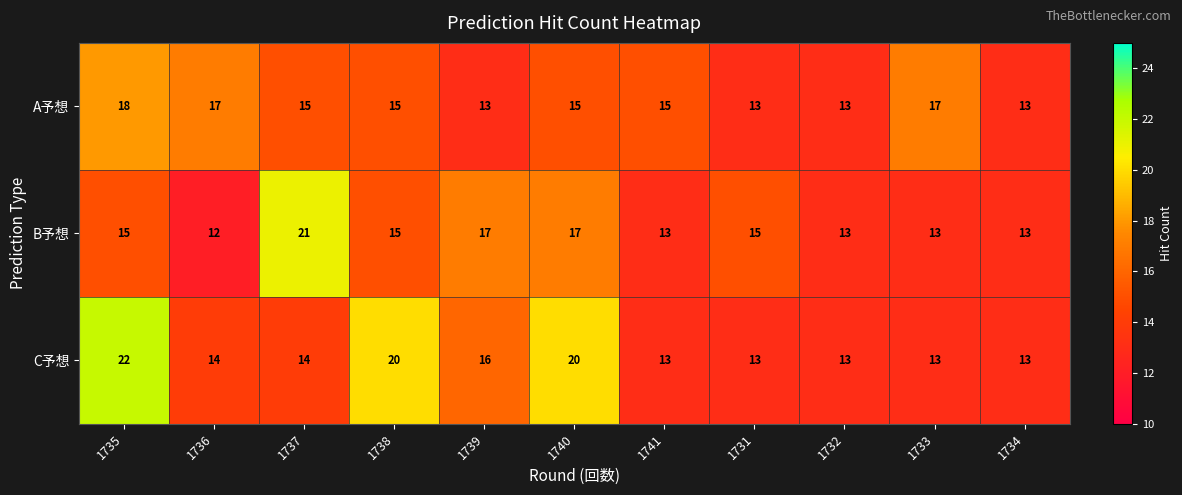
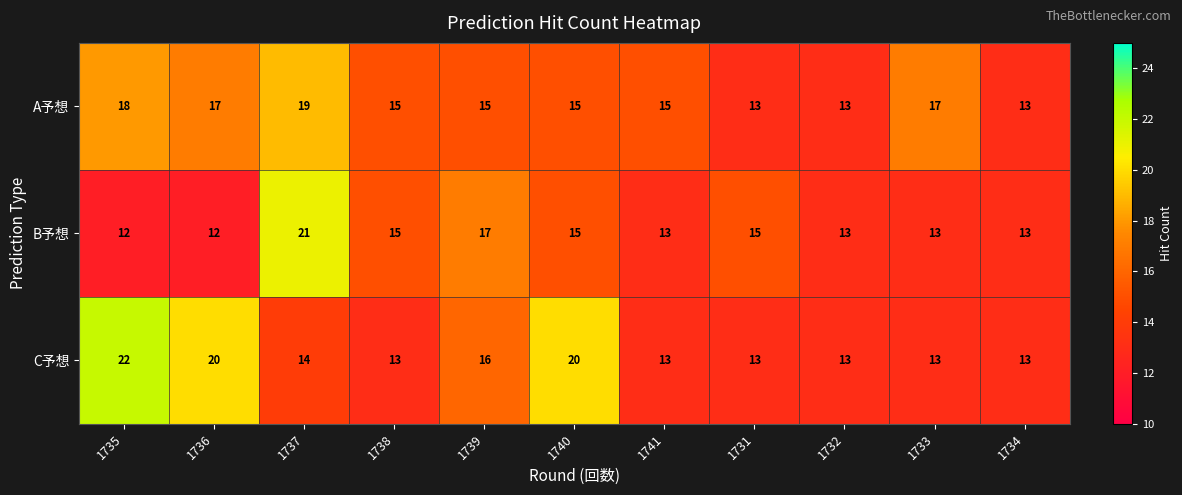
  {
    "A予想": {
      "1735": 18,
      "1736": 17,
-     "1737": 15,
+     "1737": 19,
      "1738": 15,
-     "1739": 13,
+     "1739": 15,
      "1740": 15,
      "1741": 15,
      "1731": 13,
      "1732": 13,
      "1733": 17,
      "1734": 13
    },
    "B予想": {
-     "1735": 15,
+     "1735": 12,
      "1736": 12,
      "1737": 21,
      "1738": 15,
      "1739": 17,
-     "1740": 17,
+     "1740": 15,
      "1741": 13,
      "1731": 15,
      "1732": 13,
      "1733": 13,
      "1734": 13
    },
    "C予想": {
      "1735": 22,
-     "1736": 14,
+     "1736": 20,
      "1737": 14,
-     "1738": 20,
+     "1738": 13,
      "1739": 16,
      "1740": 20,
      "1741": 13,
      "1731": 13,
      "1732": 13,
      "1733": 13,
      "1734": 13
    }
  }
